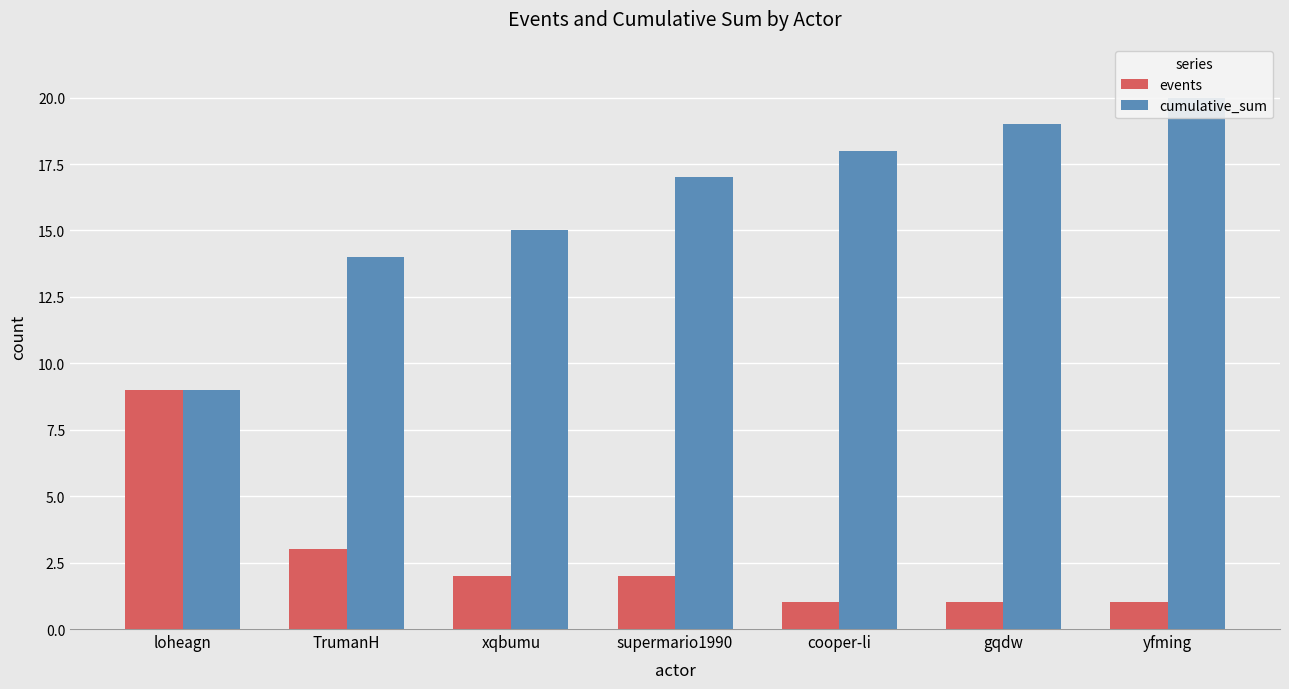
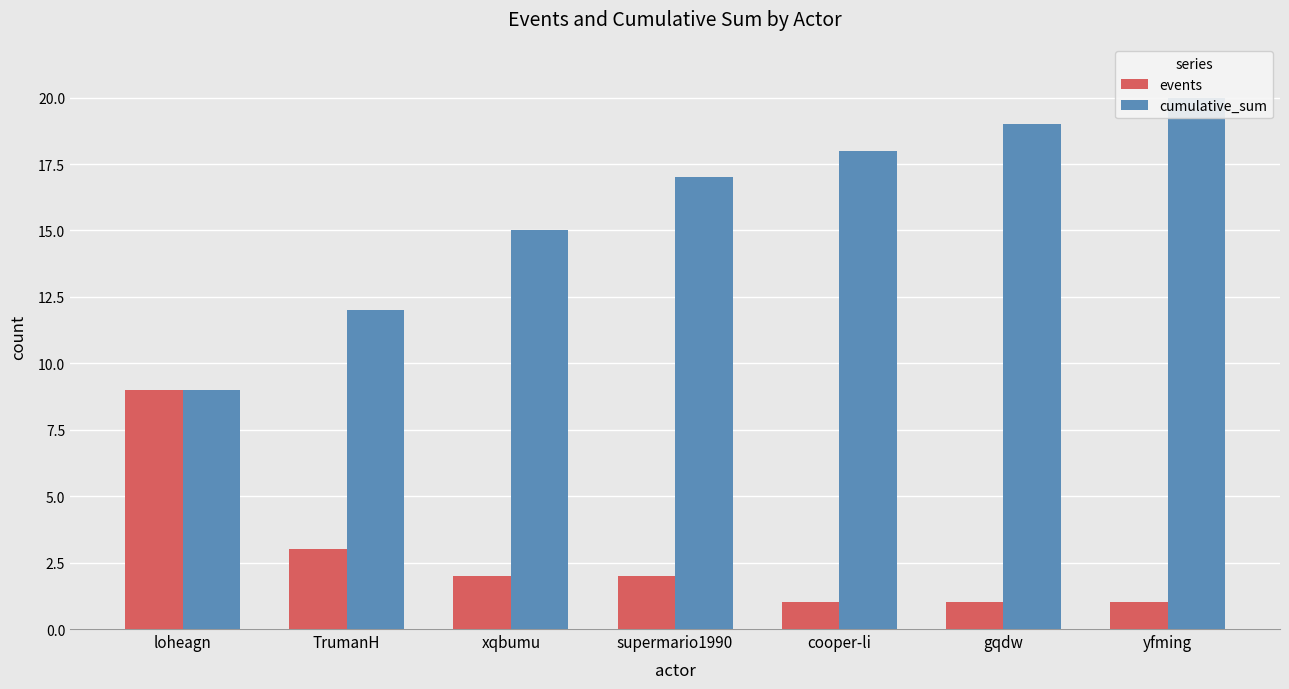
  {
    "events": {
      "loheagn": 9,
      "TrumanH": 3,
      "xqbumu": 2,
      "supermario1990": 2,
      "cooper-li": 1,
      "gqdw": 1,
      "yfming": 1
    },
    "cumulative_sum": {
      "loheagn": 9,
-     "TrumanH": 14,
+     "TrumanH": 12,
      "xqbumu": 15,
      "supermario1990": 17,
      "cooper-li": 18,
      "gqdw": 19
    }
  }
